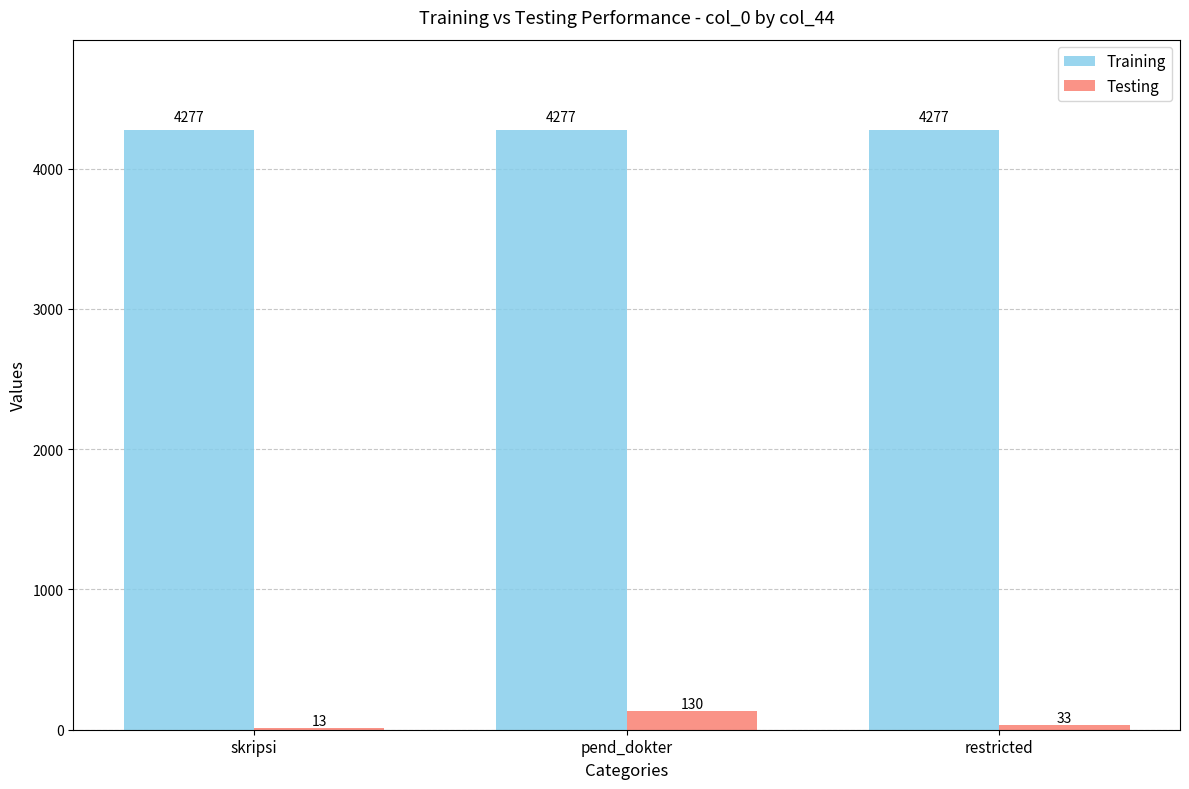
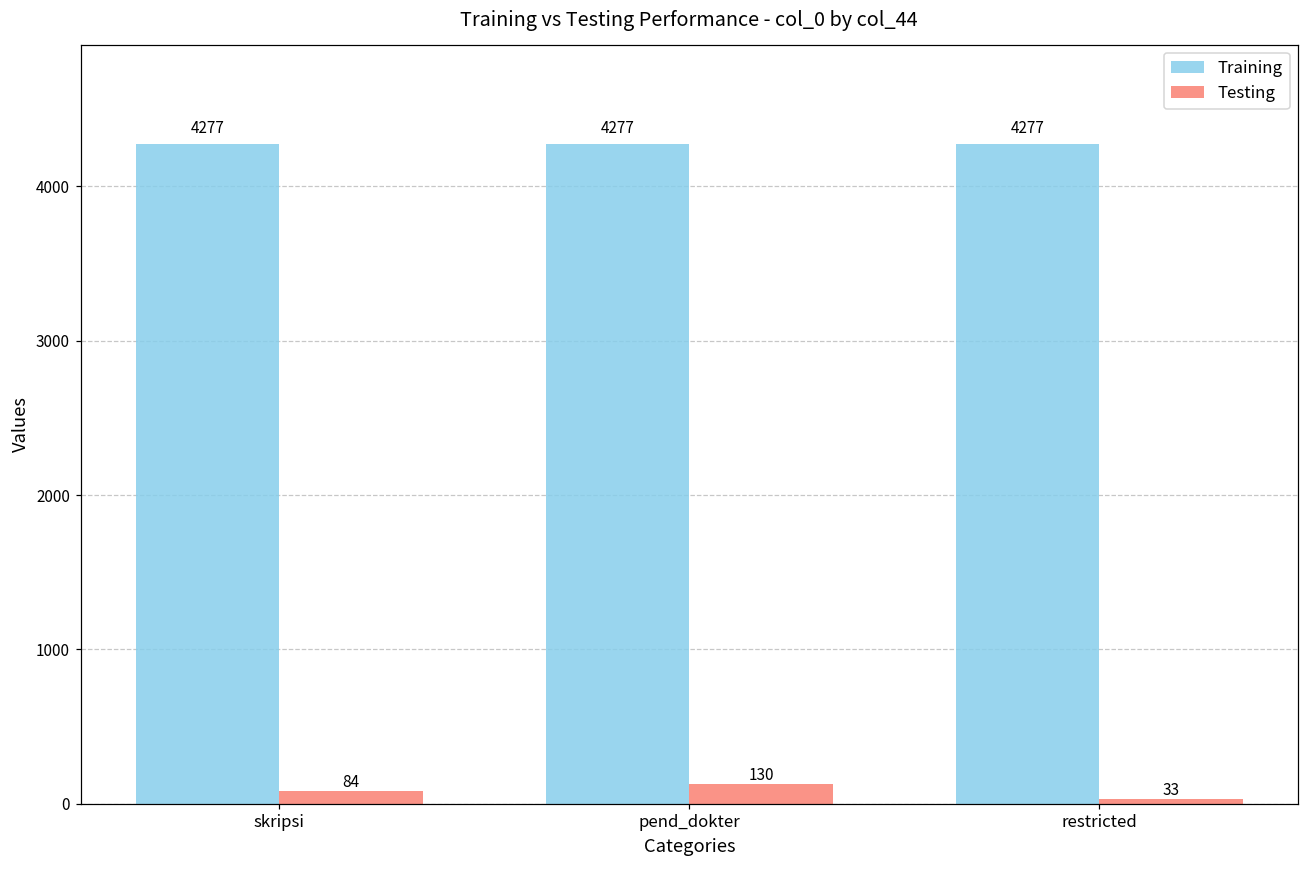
  {
    "Training": {
      "skripsi": 4277,
      "pend_dokter": 4277,
      "restricted": 4277
    },
    "Testing": {
-     "skripsi": 13,
+     "skripsi": 84,
      "pend_dokter": 130,
      "restricted": 33
    }
  }
